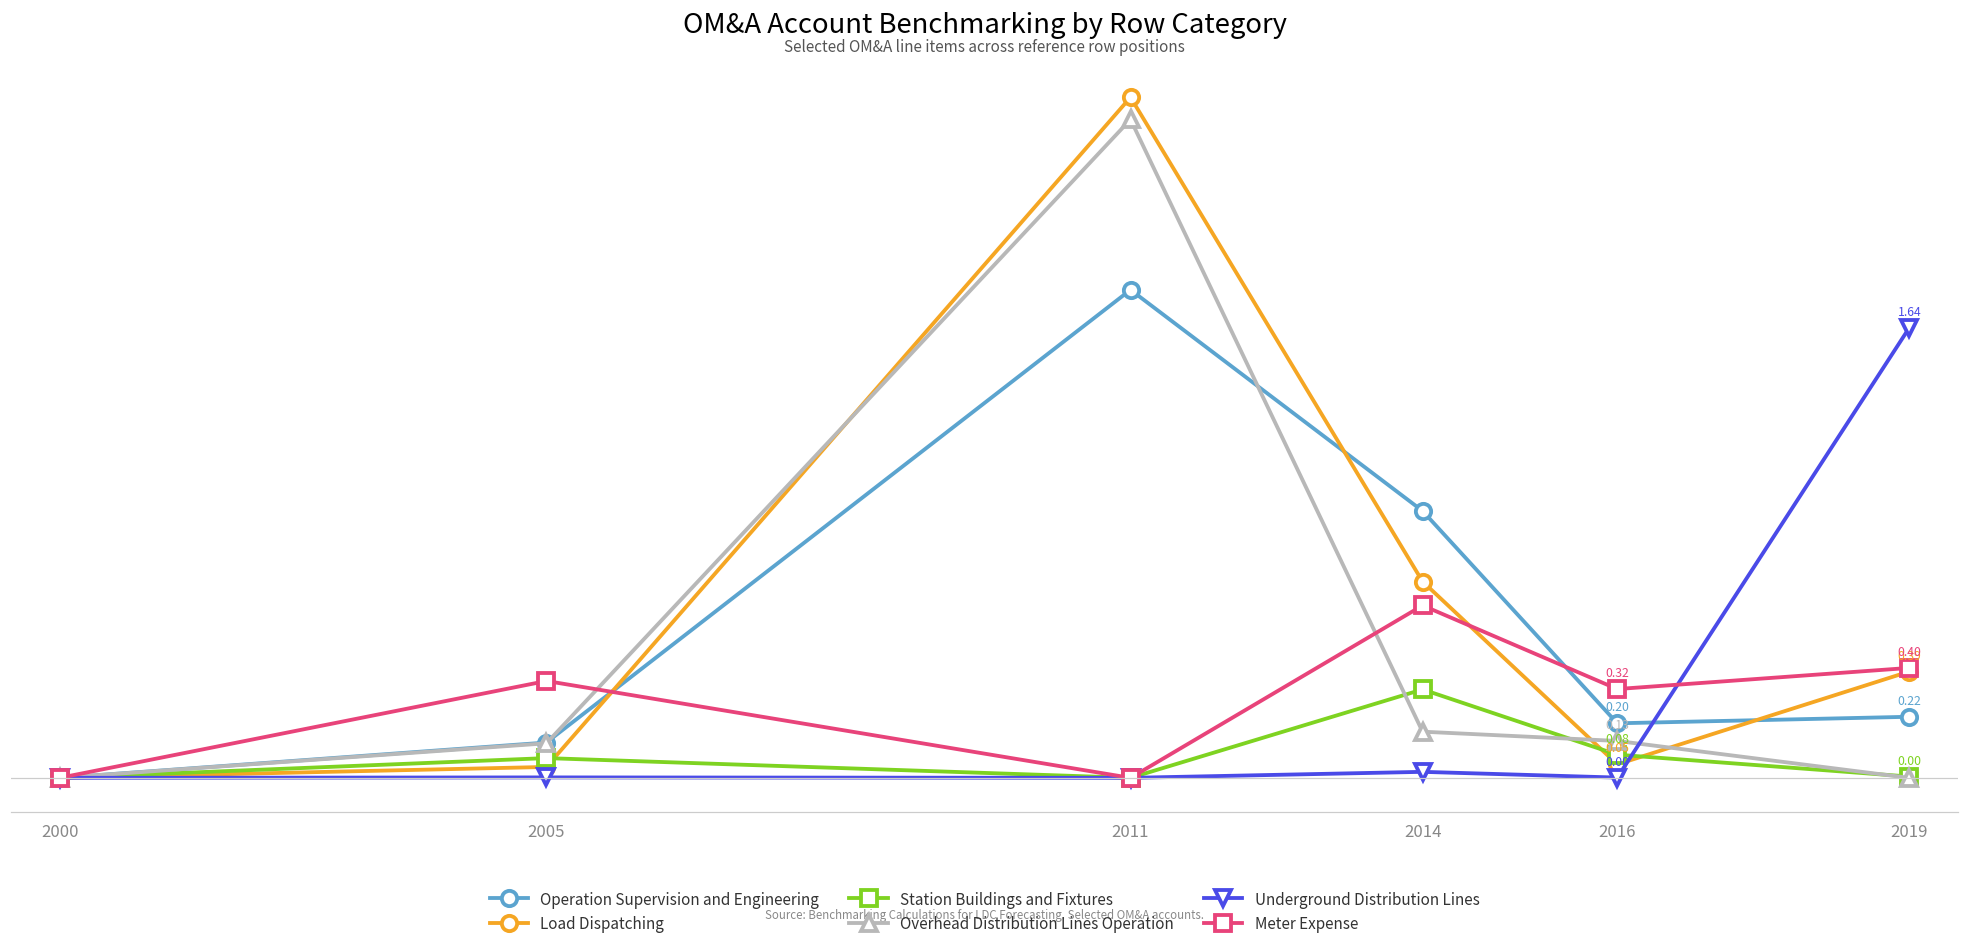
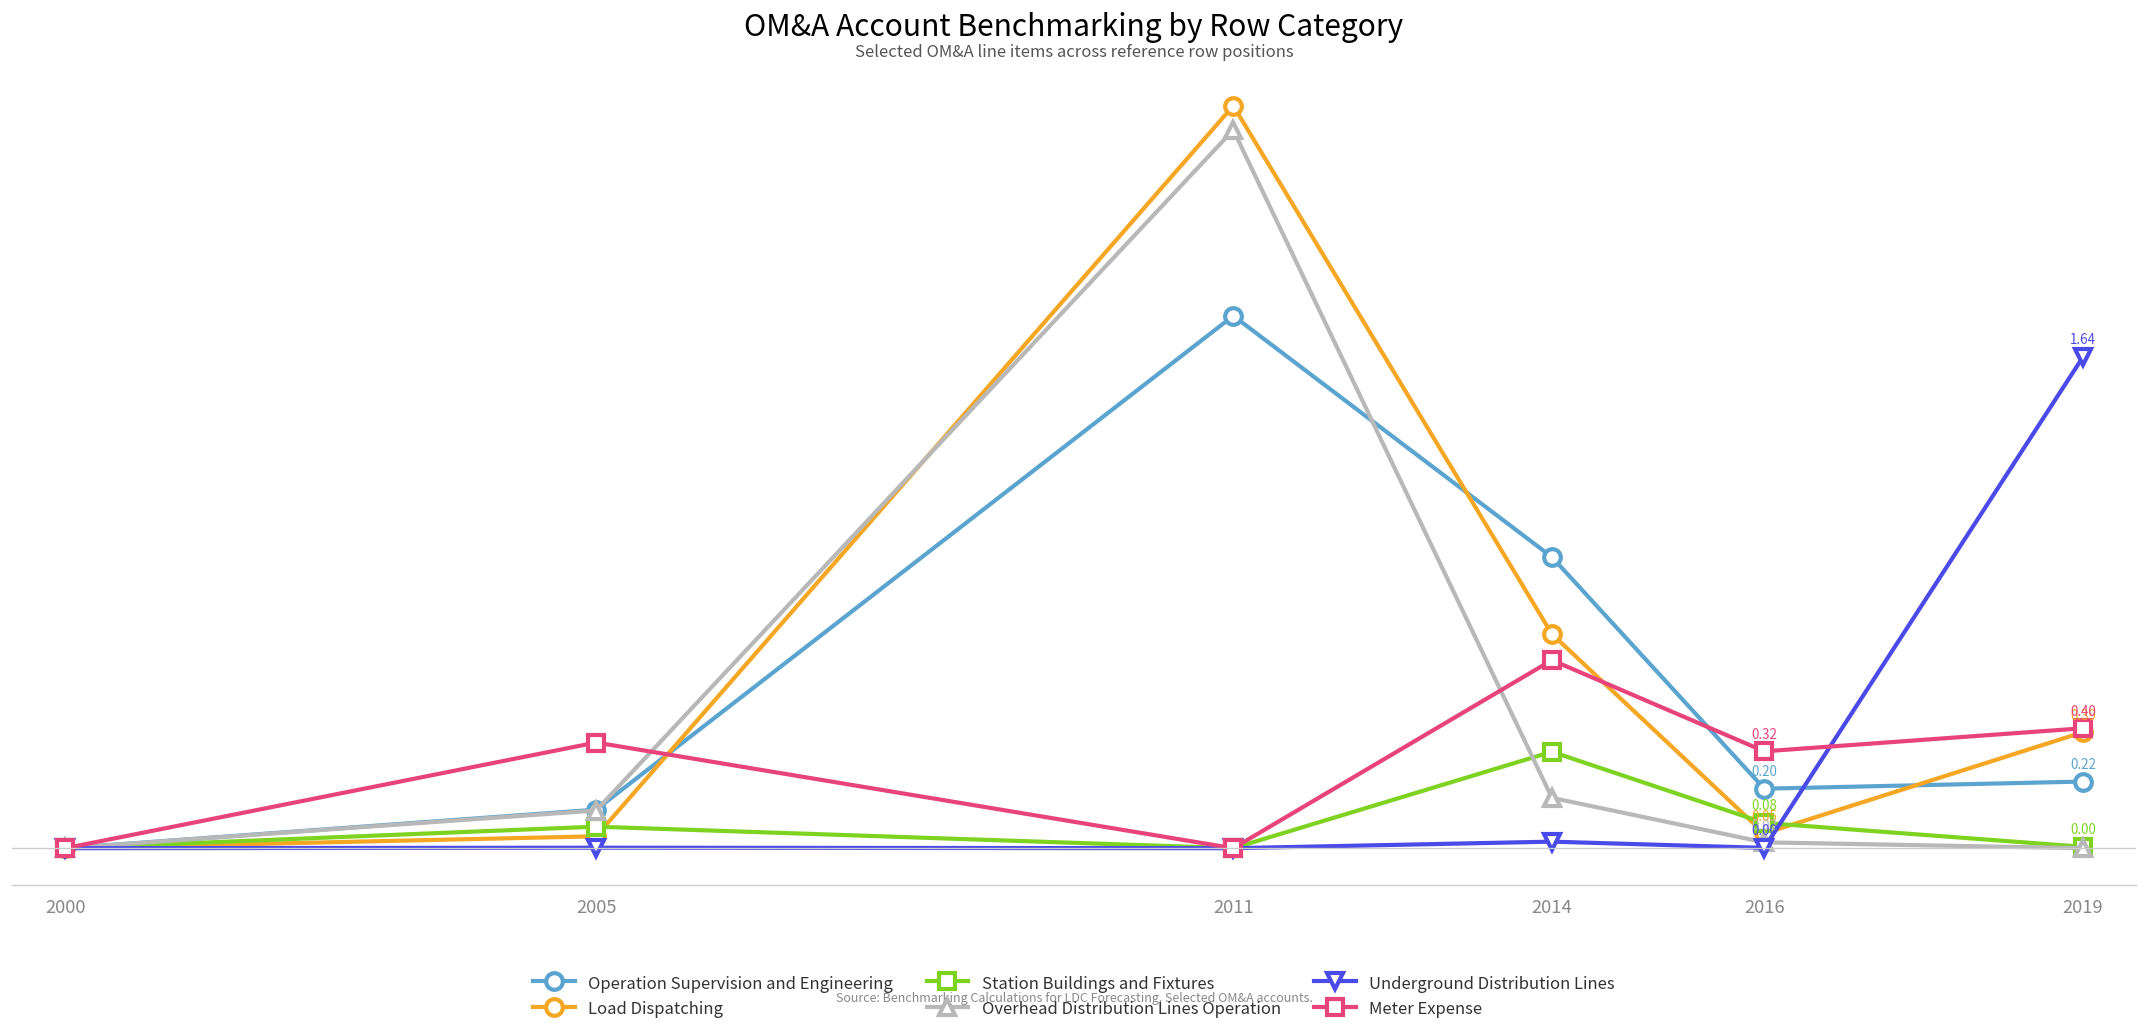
  {
    "Operation Supervision and Engineering": {
      "2016": 0.20,
      "2019": 0.22
    },
    "Station Buildings and Fixtures": {
      "2016": 0.08
    },
    "Overhead Distribution Lines Operation": {
-     "2016": 0.13
+     "2016": 0.02
    },
    "Underground Distribution Lines": {
      "2019": 1.64
    },
    "Meter Expense": {
      "2016": 0.32
    }
  }
